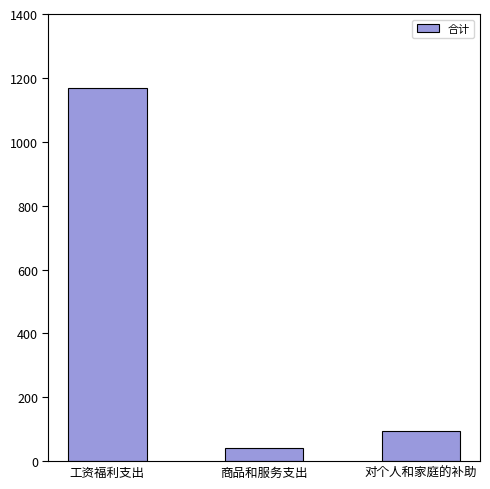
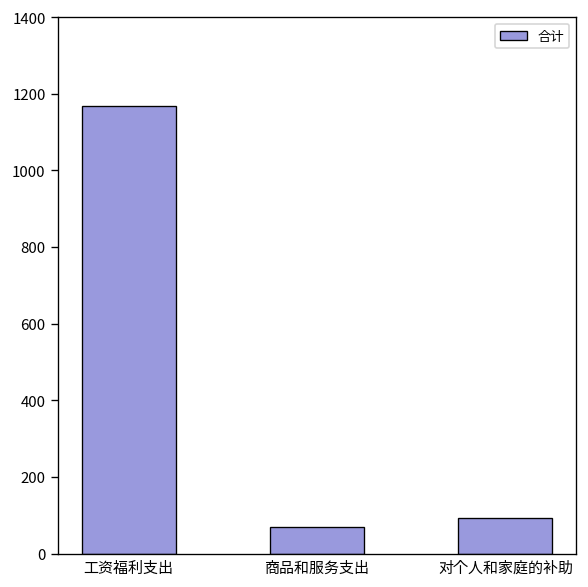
  {
    "工资福利支出": 1170,
-   "商品和服务支出": 40,
+   "商品和服务支出": 70,
    "对个人和家庭的补助": 90
  }
